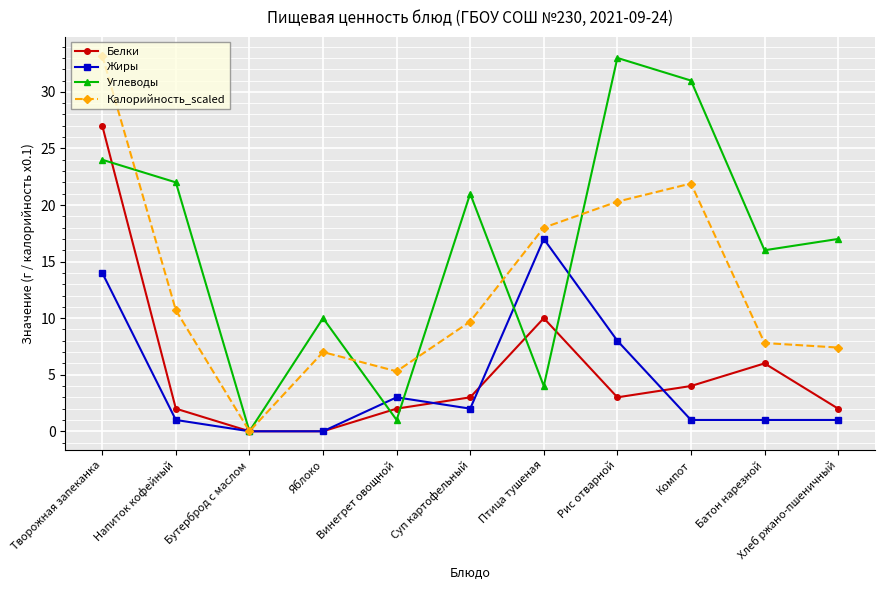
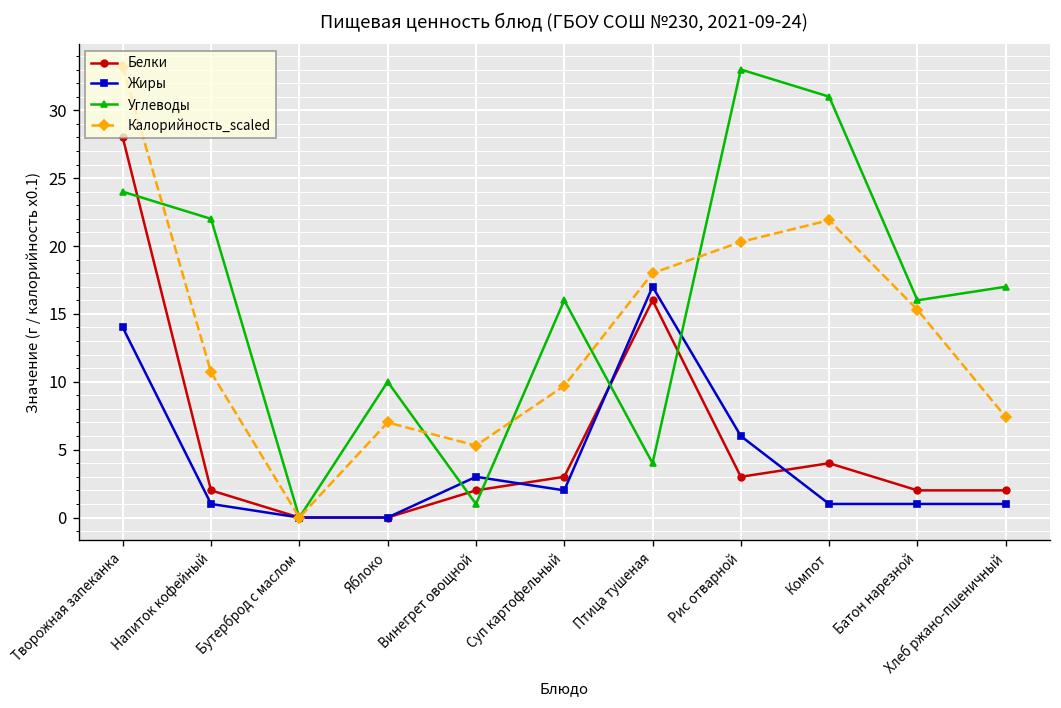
  {
    "Белки": {
-     "Творожная запеканка": 27,
+     "Творожная запеканка": 28,
      "Напиток кофейный": 2,
      "Винегрет овощной": 2,
      "Суп картофельный": 3,
-     "Птица тушеная": 10,
+     "Птица тушеная": 16,
      "Рис отварной": 3,
      "Компот": 4,
-     "Батон нарезной": 6,
+     "Батон нарезной": 2,
      "Хлеб ржано-пшеничный": 2
    },
    "Жиры": {
      "Творожная запеканка": 14,
      "Напиток кофейный": 1,
      "Винегрет овощной": 3,
      "Суп картофельный": 2,
      "Птица тушеная": 17,
-     "Рис отварной": 8,
+     "Рис отварной": 6,
      "Компот": 1,
      "Батон нарезной": 1,
      "Хлеб ржано-пшеничный": 1
    },
    "Углеводы": {
      "Творожная запеканка": 24,
      "Напиток кофейный": 22,
      "Яблоко": 10,
      "Винегрет овощной": 1,
-     "Суп картофельный": 21,
+     "Суп картофельный": 16,
      "Птица тушеная": 4,
      "Рис отварной": 33,
      "Компот": 31,
      "Батон нарезной": 16,
      "Хлеб ржано-пшеничный": 17
    },
    "Калорийность_scaled": {
      "Напиток кофейный": 10.7,
      "Яблоко": 7.0,
      "Винегрет овощной": 5.3,
      "Суп картофельный": 9.7,
      "Птица тушеная": 18.0,
      "Рис отварной": 20.3,
      "Компот": 21.9,
-     "Батон нарезной": 7.8,
+     "Батон нарезной": 15.3,
      "Хлеб ржано-пшеничный": 7.4
    }
  }
